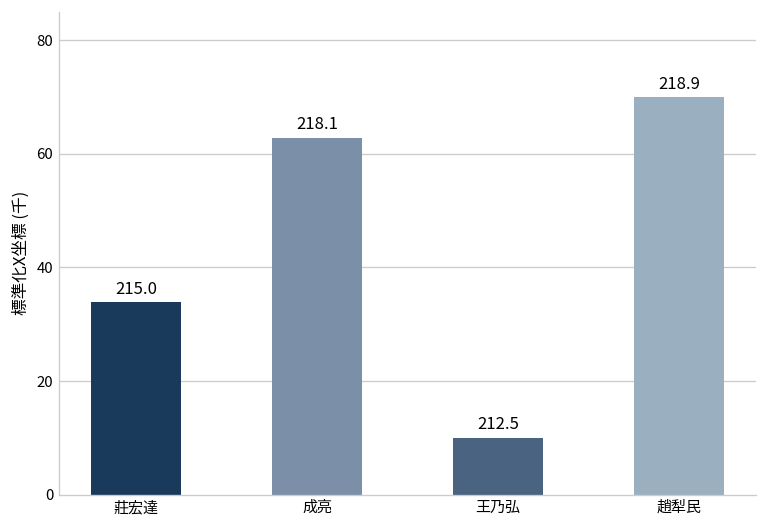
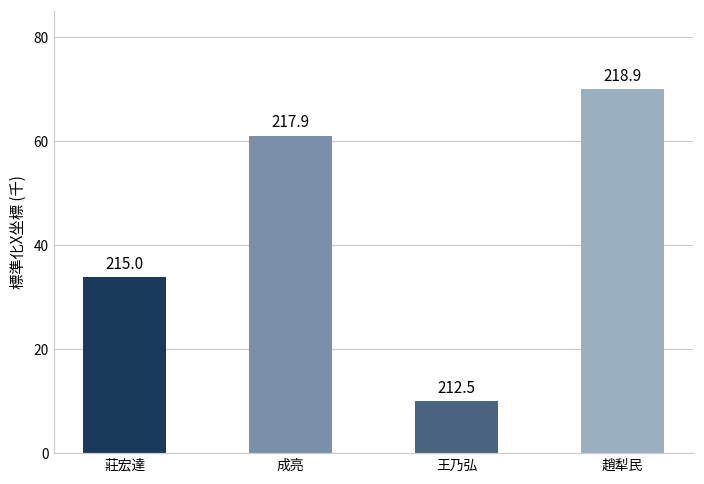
  {
-   "成亮": 218.1
+   "成亮": 217.9
  }
